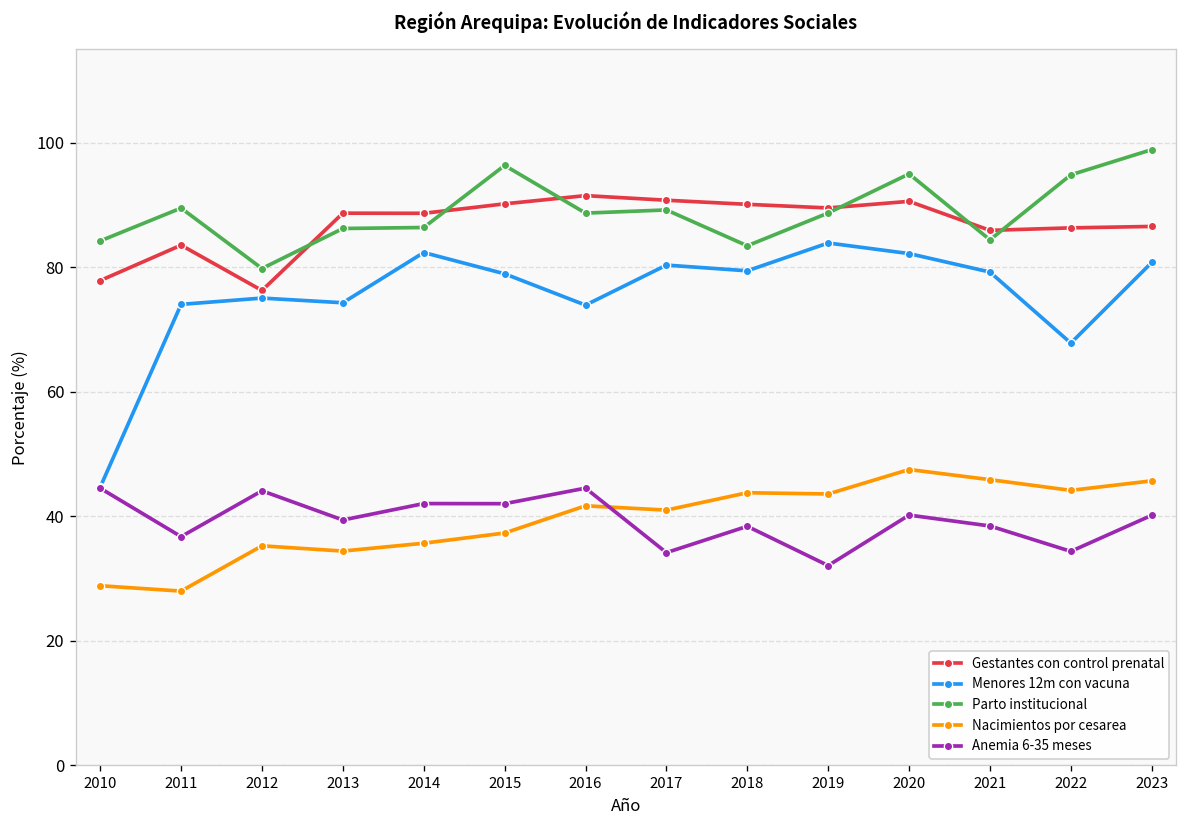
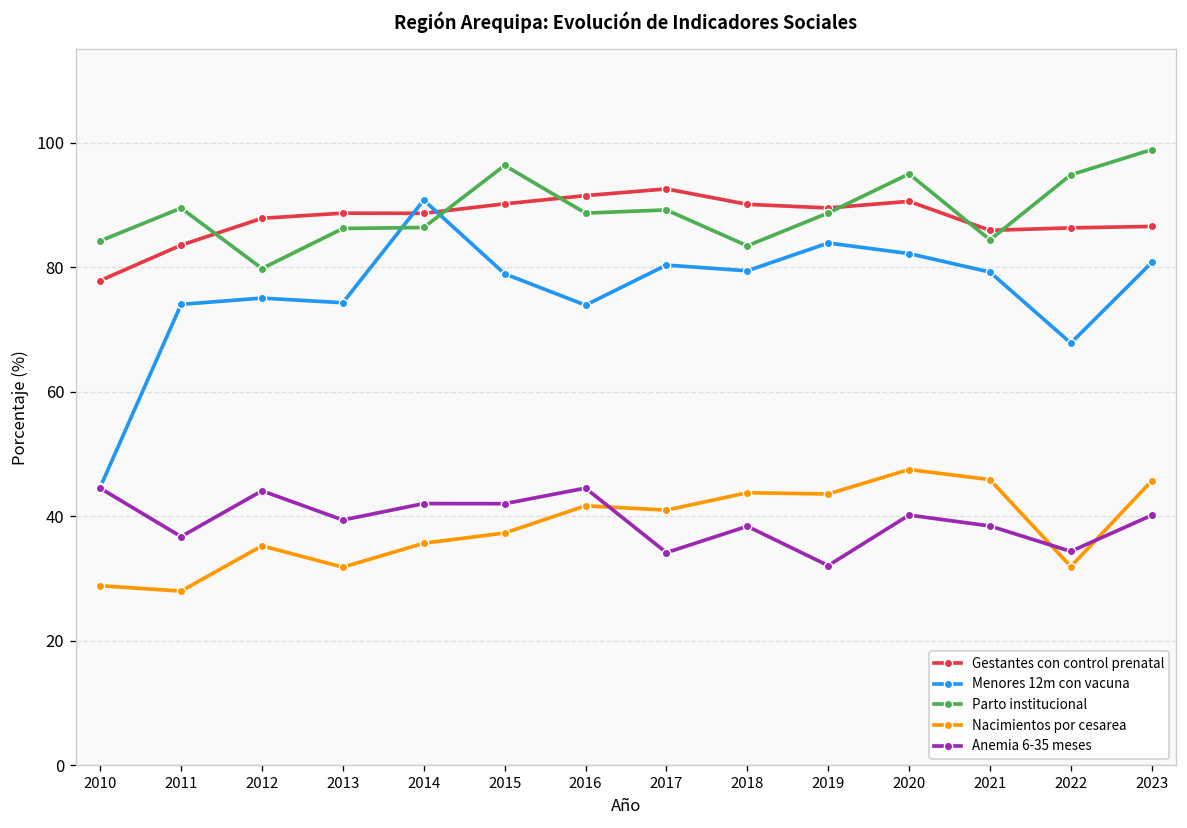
  {
    "Gestantes con control prenatal": {
      "2010": 78,
      "2011": 84,
-     "2012": 76,
+     "2012": 88,
      "2013": 89,
      "2014": 89,
      "2015": 90,
      "2016": 92,
-     "2017": 91,
+     "2017": 93,
      "2018": 90,
      "2019": 90,
      "2020": 91,
      "2021": 86,
      "2022": 86,
      "2023": 87
    },
    "Menores 12m con vacuna": {
      "2011": 74,
      "2012": 75,
      "2013": 74,
-     "2014": 82,
+     "2014": 91,
      "2015": 79,
      "2016": 74,
      "2017": 80,
      "2018": 79,
      "2019": 84,
      "2020": 82,
      "2021": 79,
      "2022": 68,
      "2023": 81
    },
    "Parto institucional": {
      "2010": 84,
      "2011": 90,
      "2012": 80,
      "2013": 86,
      "2014": 86,
      "2015": 96,
      "2016": 89,
      "2017": 89,
      "2018": 83,
      "2019": 89,
      "2020": 95,
      "2021": 84,
      "2022": 95,
      "2023": 99
    },
    "Nacimientos por cesarea": {
      "2010": 29,
      "2011": 28,
      "2012": 35,
-     "2013": 34,
+     "2013": 32,
      "2014": 36,
      "2015": 37,
      "2016": 42,
      "2017": 41,
      "2018": 44,
      "2019": 44,
      "2020": 48,
      "2021": 46,
-     "2022": 44,
+     "2022": 32,
      "2023": 46
    },
    "Anemia 6-35 meses": {
      "2011": 37,
      "2012": 44,
      "2013": 39,
      "2014": 42,
      "2015": 42,
      "2016": 45,
      "2017": 34,
      "2018": 38,
      "2019": 32,
      "2020": 40,
      "2021": 38,
      "2022": 34,
      "2023": 40
    }
  }
